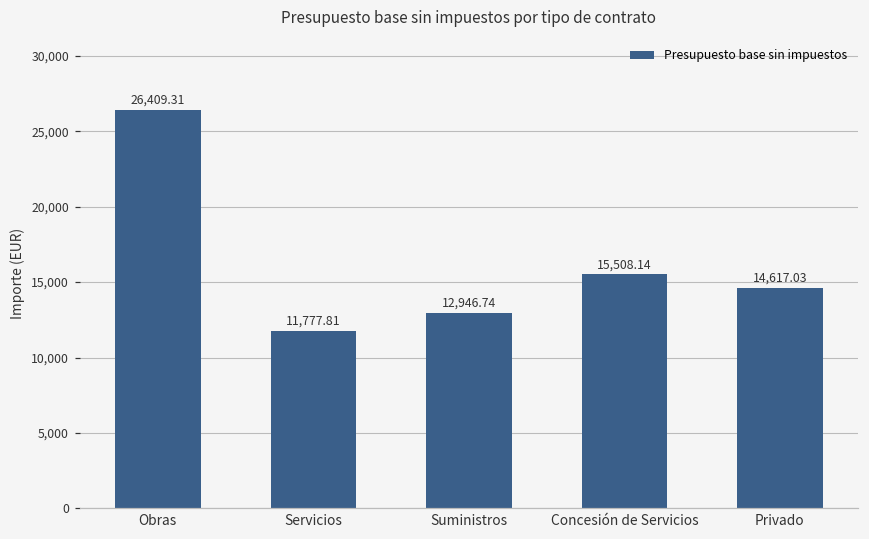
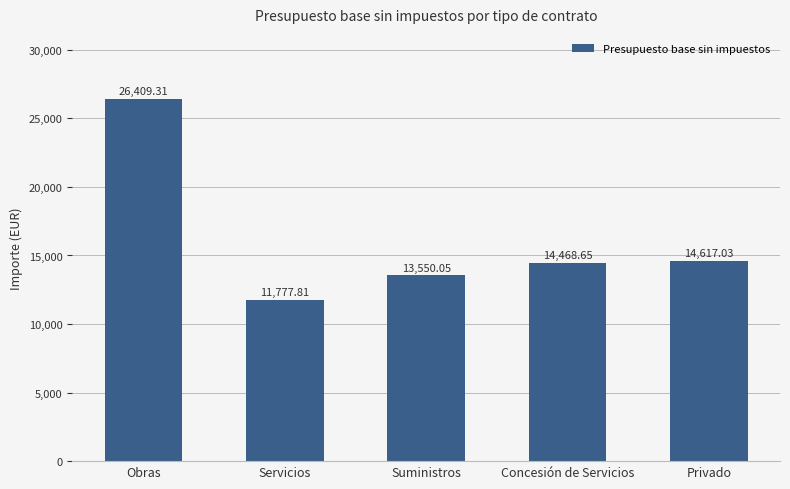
  {
    "Obras": "26,409.31",
    "Servicios": "11,777.81",
-   "Suministros": "12,946.74",
-   "Concesión de Servicios": "15,508.14",
+   "Suministros": "13,550.05",
+   "Concesión de Servicios": "14,468.65",
    "Privado": "14,617.03"
  }
